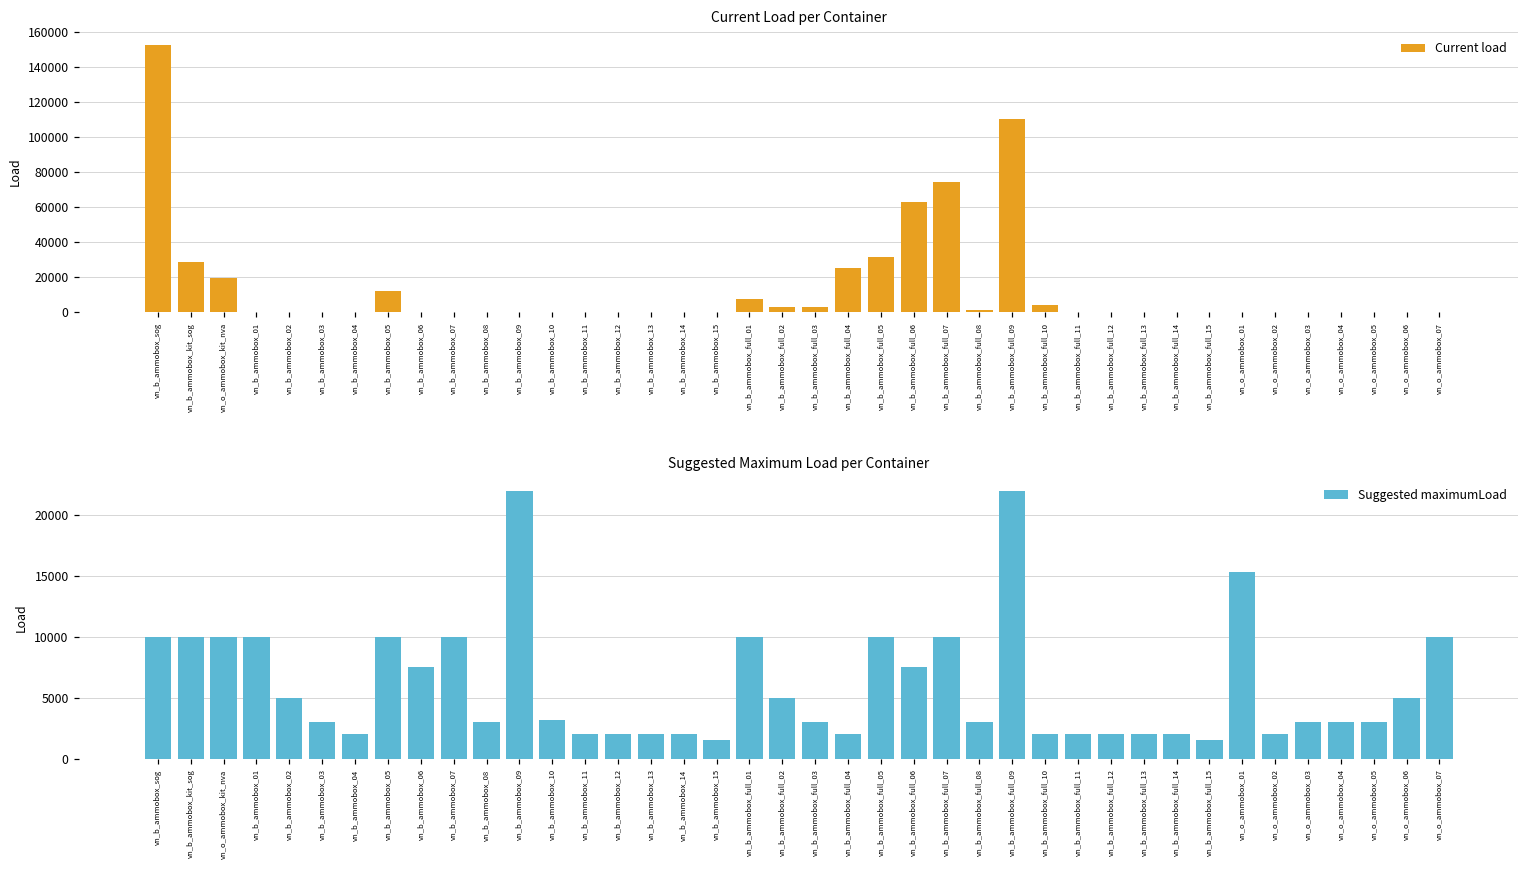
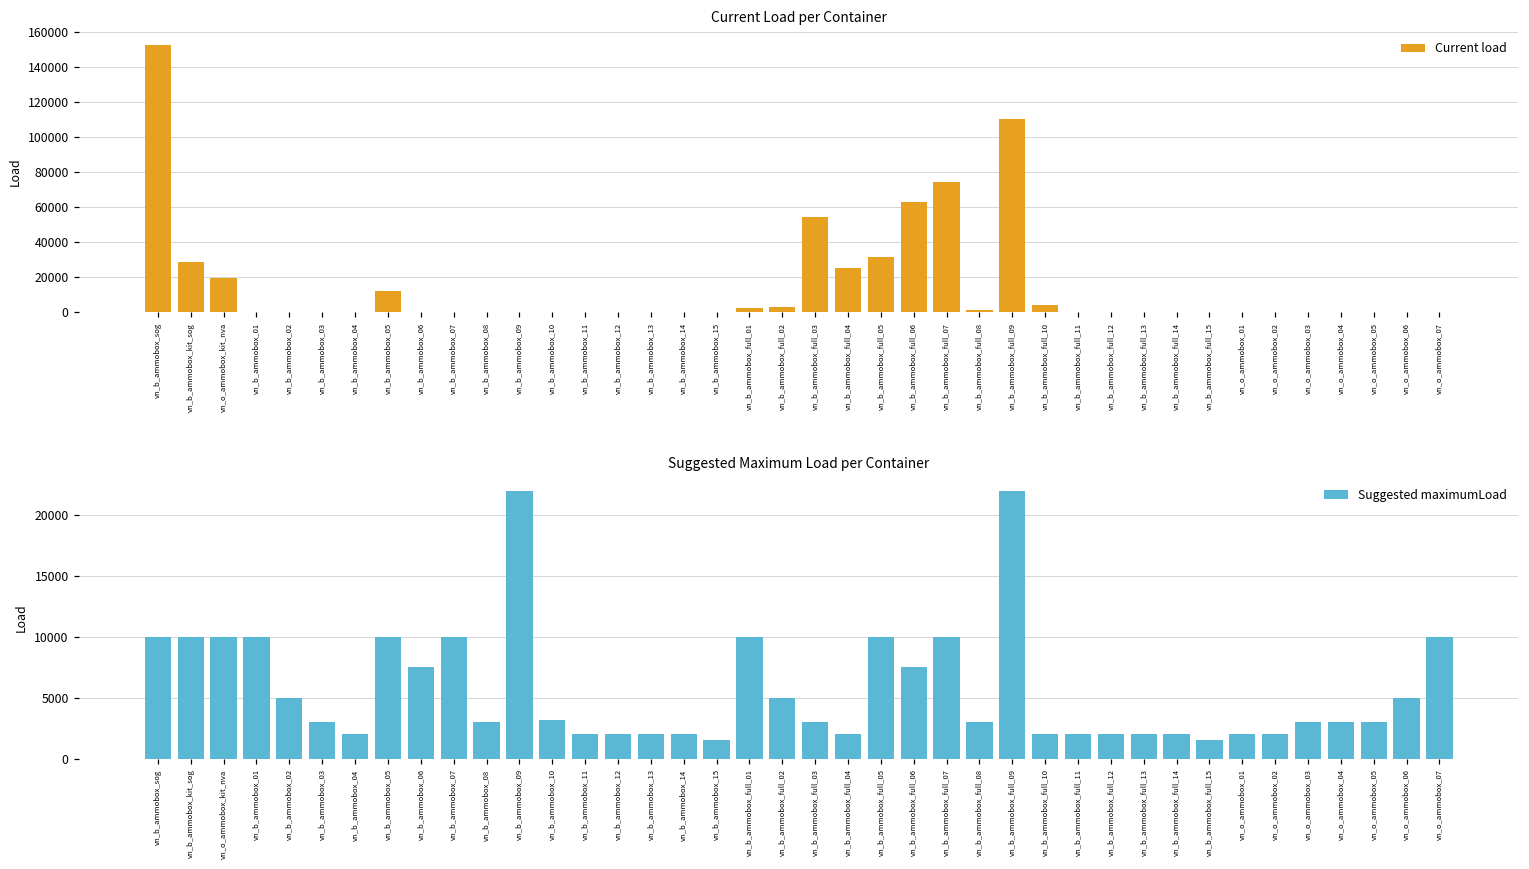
  {
    "Current Load per Container": {
      "vn_b_ammobox_sog": 153000,
      "vn_b_ammobox_kit_sog": 29000,
      "vn_o_ammobox_kit_nva": 19000,
      "vn_b_ammobox_01": 0,
      "vn_b_ammobox_02": 0,
      "vn_b_ammobox_03": 0,
      "vn_b_ammobox_04": 0,
      "vn_b_ammobox_05": 12000,
      "vn_b_ammobox_06": 0,
      "vn_b_ammobox_07": 0,
      "vn_b_ammobox_08": 0,
      "vn_b_ammobox_09": 0,
      "vn_b_ammobox_10": 0,
      "vn_b_ammobox_11": 0,
      "vn_b_ammobox_12": 0,
      "vn_b_ammobox_13": 0,
      "vn_b_ammobox_14": 0,
      "vn_b_ammobox_15": 0,
-     "vn_b_ammobox_full_01": 8000,
+     "vn_b_ammobox_full_01": 3000,
      "vn_b_ammobox_full_02": 3000,
-     "vn_b_ammobox_full_03": 3000,
+     "vn_b_ammobox_full_03": 54000,
      "vn_b_ammobox_full_04": 25000,
      "vn_b_ammobox_full_05": 32000,
      "vn_b_ammobox_full_06": 63000,
      "vn_b_ammobox_full_07": 74000,
      "vn_b_ammobox_full_09": 110000,
      "vn_b_ammobox_full_10": 4000,
      "vn_b_ammobox_full_11": 0,
      "vn_b_ammobox_full_12": 0,
      "vn_b_ammobox_full_13": 0,
      "vn_b_ammobox_full_14": 0,
      "vn_b_ammobox_full_15": 0,
      "vn_o_ammobox_01": 0,
      "vn_o_ammobox_02": 0,
      "vn_o_ammobox_03": 0,
      "vn_o_ammobox_04": 0,
      "vn_o_ammobox_05": 0,
      "vn_o_ammobox_06": 0,
      "vn_o_ammobox_07": 0
    },
    "Suggested Maximum Load per Container": {
      "vn_b_ammobox_sog": 10000,
      "vn_b_ammobox_kit_sog": 10000,
      "vn_o_ammobox_kit_nva": 10000,
      "vn_b_ammobox_01": 10000,
      "vn_b_ammobox_02": 5000,
      "vn_b_ammobox_03": 3000,
      "vn_b_ammobox_04": 2000,
      "vn_b_ammobox_05": 10000,
      "vn_b_ammobox_06": 7500,
      "vn_b_ammobox_07": 10000,
      "vn_b_ammobox_08": 3000,
      "vn_b_ammobox_09": 22000,
      "vn_b_ammobox_10": 3200,
      "vn_b_ammobox_11": 2000,
      "vn_b_ammobox_12": 2000,
      "vn_b_ammobox_13": 2000,
      "vn_b_ammobox_14": 2000,
      "vn_b_ammobox_15": 1500,
      "vn_b_ammobox_full_01": 10000,
      "vn_b_ammobox_full_02": 5000,
      "vn_b_ammobox_full_03": 3000,
      "vn_b_ammobox_full_04": 2000,
      "vn_b_ammobox_full_05": 10000,
      "vn_b_ammobox_full_06": 7500,
      "vn_b_ammobox_full_07": 10000,
      "vn_b_ammobox_full_08": 3000,
      "vn_b_ammobox_full_09": 22000,
      "vn_b_ammobox_full_10": 2000,
      "vn_b_ammobox_full_11": 2000,
      "vn_b_ammobox_full_12": 2000,
      "vn_b_ammobox_full_13": 2000,
      "vn_b_ammobox_full_14": 2000,
      "vn_b_ammobox_full_15": 1500,
-     "vn_o_ammobox_01": 15300,
+     "vn_o_ammobox_01": 2000,
      "vn_o_ammobox_02": 2000,
      "vn_o_ammobox_03": 3000,
      "vn_o_ammobox_04": 3000,
      "vn_o_ammobox_05": 3000,
      "vn_o_ammobox_06": 5000,
      "vn_o_ammobox_07": 10000
    }
  }
